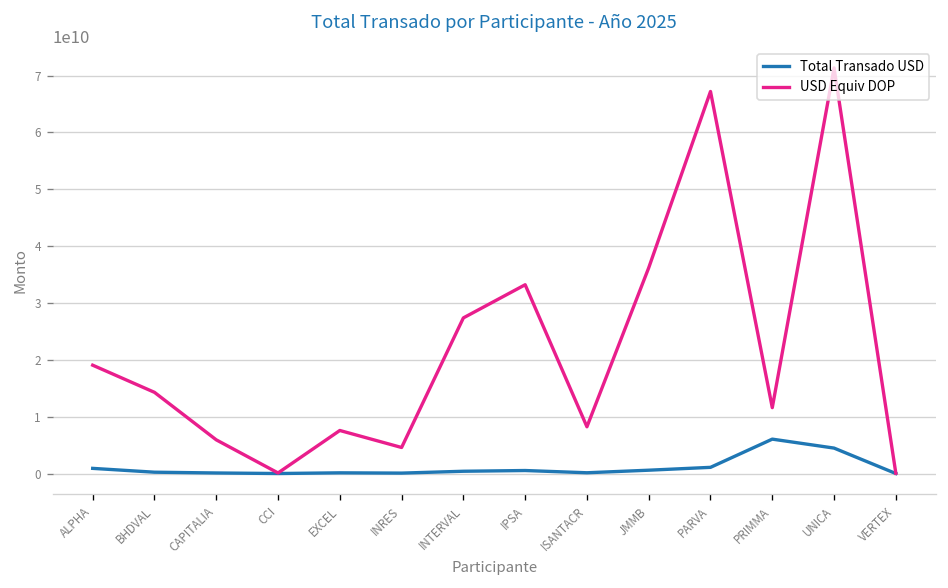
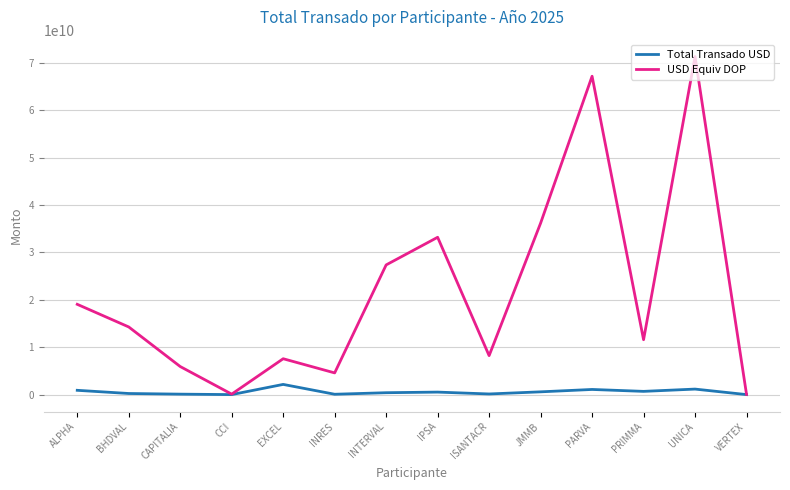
  {
    "Total Transado USD": {
      "ALPHA": 1000000000,
      "BHDVAL": 0,
      "CAPITALIA": 0,
-     "EXCEL": 0,
+     "EXCEL": 2000000000,
      "INRES": 0,
      "INTERVAL": 0,
      "IPSA": 1000000000,
      "ISANTACR": 0,
      "JMMB": 1000000000,
      "PARVA": 1000000000,
-     "PRIMMA": 6000000000,
-     "UNICA": 4000000000
+     "PRIMMA": 1000000000,
+     "UNICA": 1000000000
    },
    "USD Equiv DOP": {
      "ALPHA": 19000000000,
      "BHDVAL": 14000000000,
      "CAPITALIA": 6000000000,
      "EXCEL": 8000000000,
      "INRES": 5000000000,
      "INTERVAL": 27000000000,
      "IPSA": 33000000000,
      "ISANTACR": 8000000000,
      "JMMB": 36000000000,
      "PARVA": 67000000000,
      "PRIMMA": 12000000000
    }
  }
